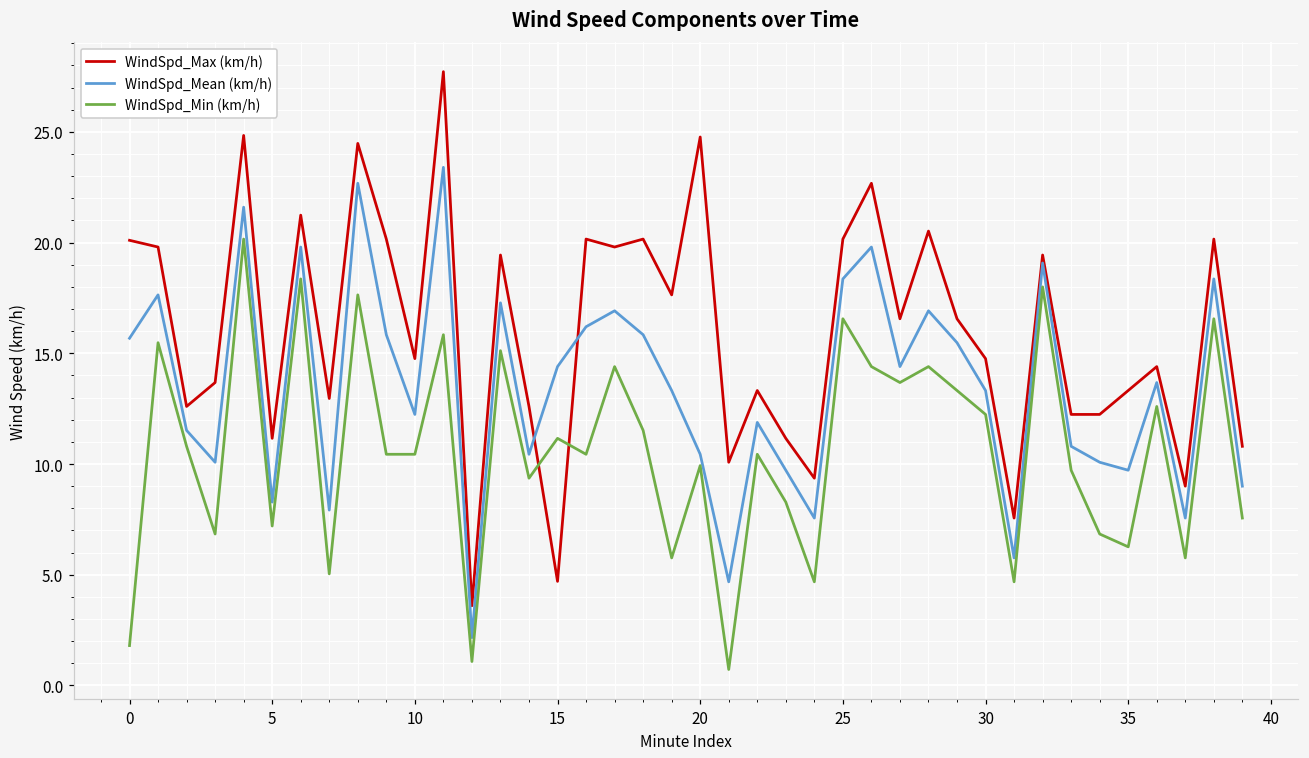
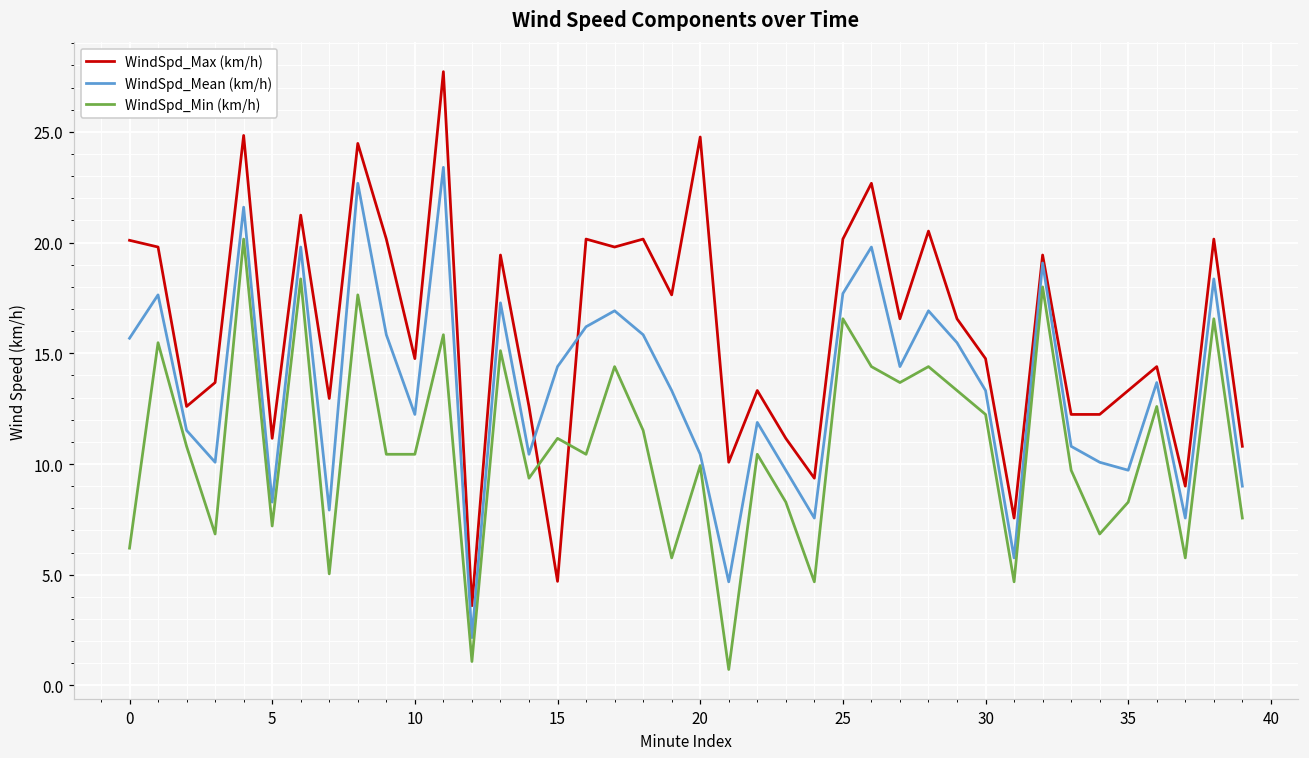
  {
    "WindSpd_Max (km/h)": {
      "0": 20.1,
      "5": 11.2,
      "10": 14.8,
      "15": 4.7,
      "20": 24.8,
      "25": 20.2,
      "30": 14.8,
      "35": 13.3
    },
    "WindSpd_Mean (km/h)": {
      "0": 15.7,
      "5": 8.3,
      "10": 12.2,
      "15": 14.4,
      "20": 10.4,
-     "25": 18.4,
+     "25": 17.7,
      "30": 13.3,
      "35": 9.7
    },
    "WindSpd_Min (km/h)": {
-     "0": 1.8,
+     "0": 6.2,
      "5": 7.2,
      "10": 10.4,
      "15": 11.2,
      "20": 9.9,
      "25": 16.6,
      "30": 12.2,
-     "35": 6.3
+     "35": 8.3
    }
  }
